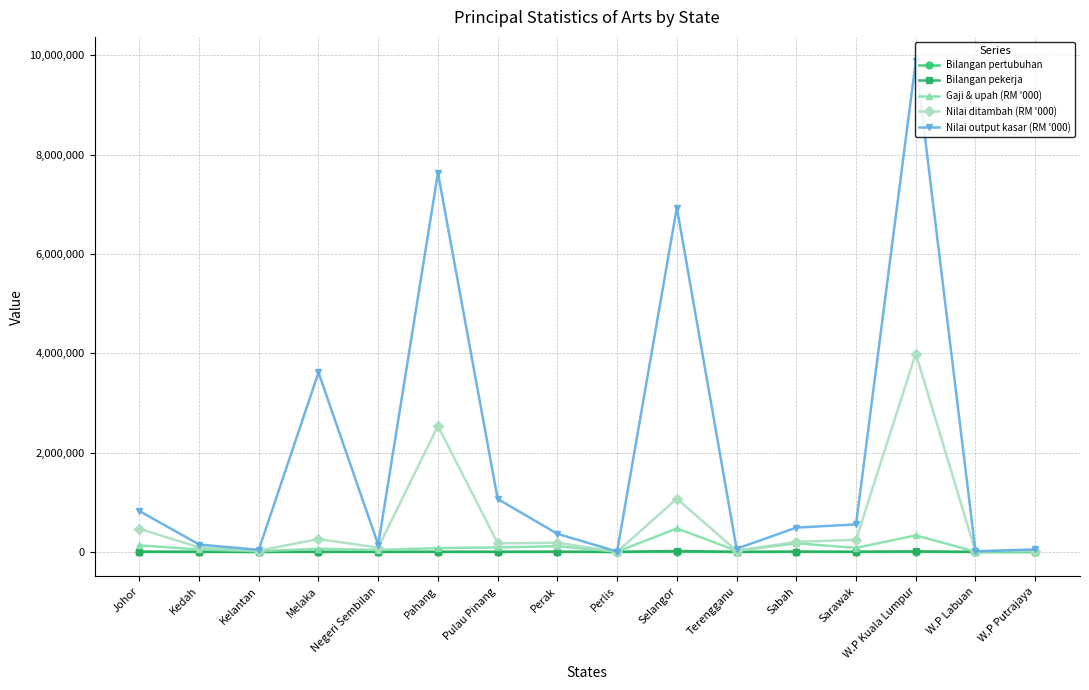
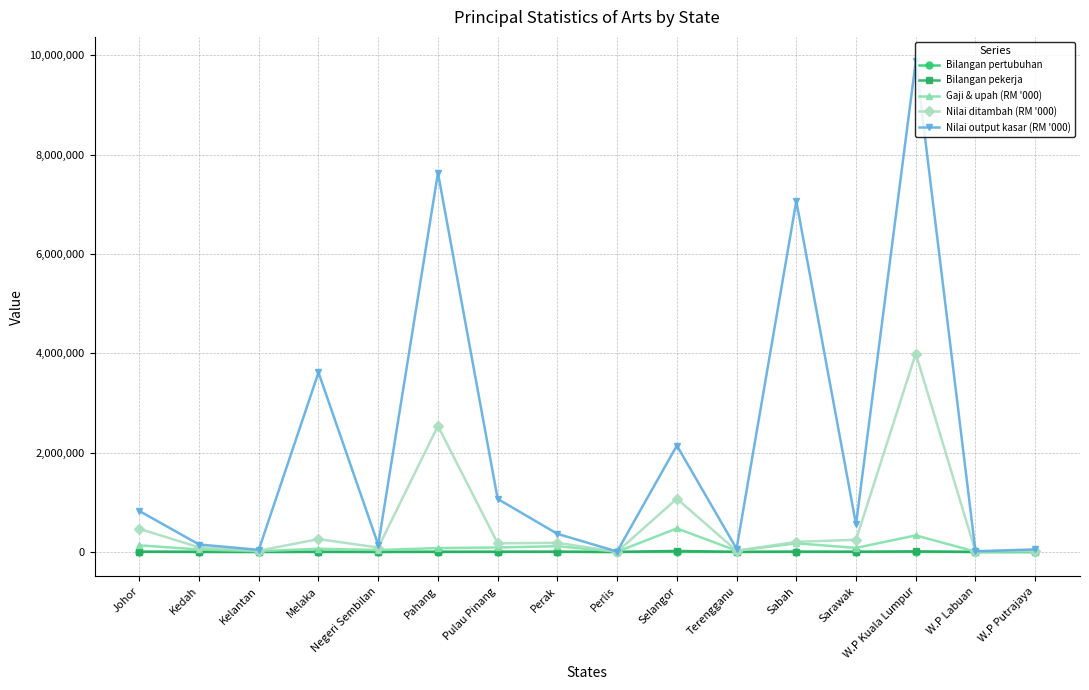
  {
    "Nilai output kasar (RM '000)": {
      "Johor": "800,000",
      "Kedah": "100,000",
      "Melaka": "3,600,000",
      "Negeri Sembilan": "100,000",
      "Pahang": "7,600,000",
      "Pulau Pinang": "1,100,000",
      "Perak": "400,000",
-     "Selangor": "6,900,000",
-     "Sabah": "500,000",
+     "Selangor": "2,100,000",
+     "Sabah": "7,100,000",
      "Sarawak": "600,000"
    }
  }
